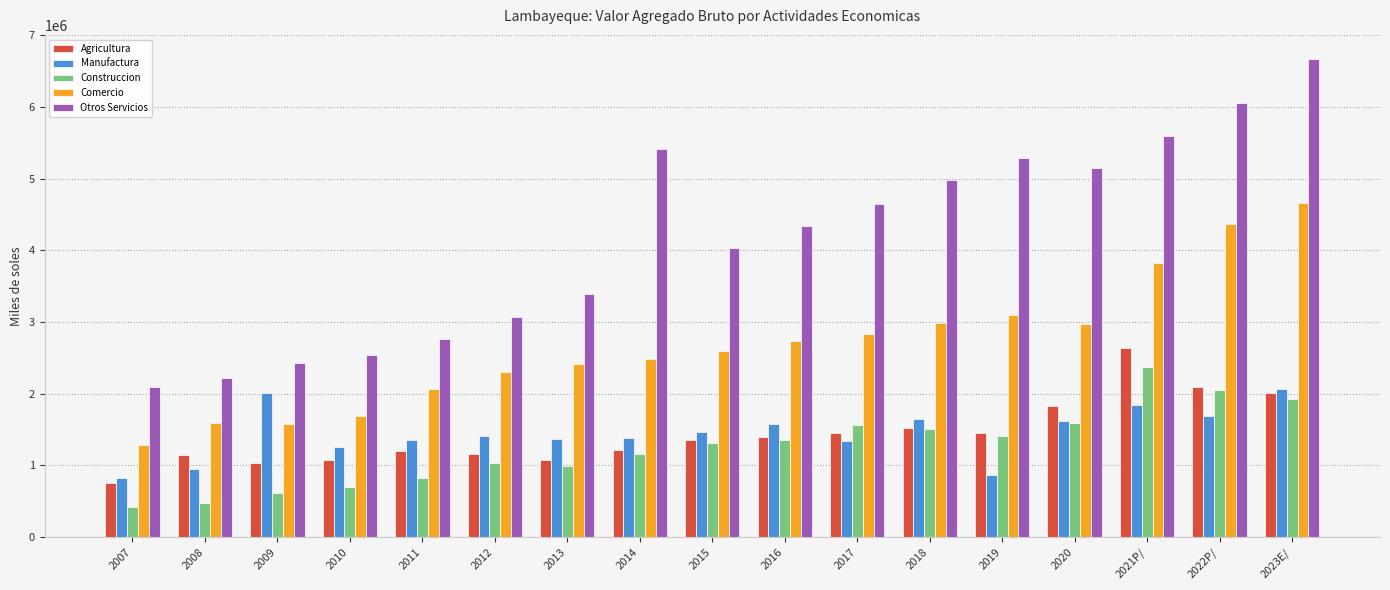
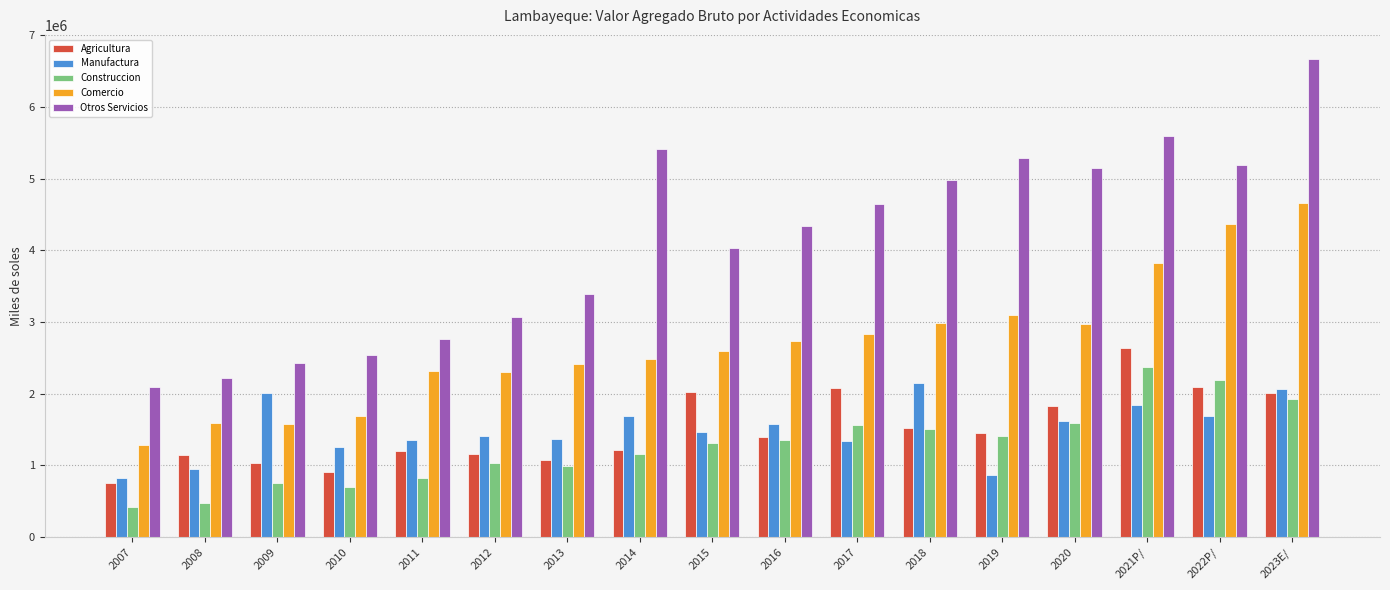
  {
    "Agricultura": {
      "2007": 800000,
      "2008": 1200000,
      "2009": 1000000,
-     "2010": 1100000,
+     "2010": 900000,
      "2011": 1200000,
      "2012": 1200000,
      "2013": 1100000,
      "2014": 1200000,
-     "2015": 1400000,
+     "2015": 2000000,
      "2016": 1400000,
-     "2017": 1500000,
+     "2017": 2100000,
      "2018": 1500000,
      "2019": 1500000,
      "2020": 1800000,
      "2021P/": 2600000,
      "2022P/": 2100000,
      "2023E/": 2000000
    },
    "Manufactura": {
      "2007": 800000,
      "2008": 900000,
      "2009": 2000000,
      "2010": 1300000,
      "2011": 1400000,
      "2012": 1400000,
      "2013": 1400000,
-     "2014": 1400000,
+     "2014": 1700000,
      "2015": 1500000,
      "2016": 1600000,
      "2017": 1300000,
-     "2018": 1600000,
+     "2018": 2200000,
      "2019": 900000,
      "2020": 1600000,
      "2021P/": 1800000,
      "2022P/": 1700000,
      "2023E/": 2100000
    },
    "Construccion": {
      "2007": 400000,
      "2008": 500000,
-     "2009": 600000,
+     "2009": 800000,
      "2010": 700000,
      "2011": 800000,
      "2012": 1000000,
      "2013": 1000000,
      "2014": 1200000,
      "2015": 1300000,
      "2016": 1400000,
      "2017": 1600000,
      "2018": 1500000,
      "2019": 1400000,
      "2020": 1600000,
      "2021P/": 2400000,
-     "2022P/": 2000000,
+     "2022P/": 2200000,
      "2023E/": 1900000
    },
    "Comercio": {
      "2007": 1300000,
      "2008": 1600000,
      "2009": 1600000,
      "2010": 1700000,
-     "2011": 2100000,
+     "2011": 2300000,
      "2012": 2300000,
      "2013": 2400000,
      "2014": 2500000,
      "2015": 2600000,
      "2016": 2700000,
      "2017": 2800000,
      "2018": 3000000,
      "2019": 3100000,
      "2020": 3000000,
      "2021P/": 3800000,
      "2022P/": 4400000,
      "2023E/": 4700000
    },
    "Otros Servicios": {
      "2007": 2100000,
      "2008": 2200000,
      "2009": 2400000,
      "2010": 2500000,
      "2011": 2800000,
      "2012": 3100000,
      "2013": 3400000,
      "2014": 5400000,
      "2015": 4000000,
      "2016": 4300000,
      "2017": 4600000,
      "2018": 5000000,
      "2019": 5300000,
      "2020": 5100000,
      "2021P/": 5600000,
-     "2022P/": 6000000,
+     "2022P/": 5200000,
      "2023E/": 6700000
    }
  }
